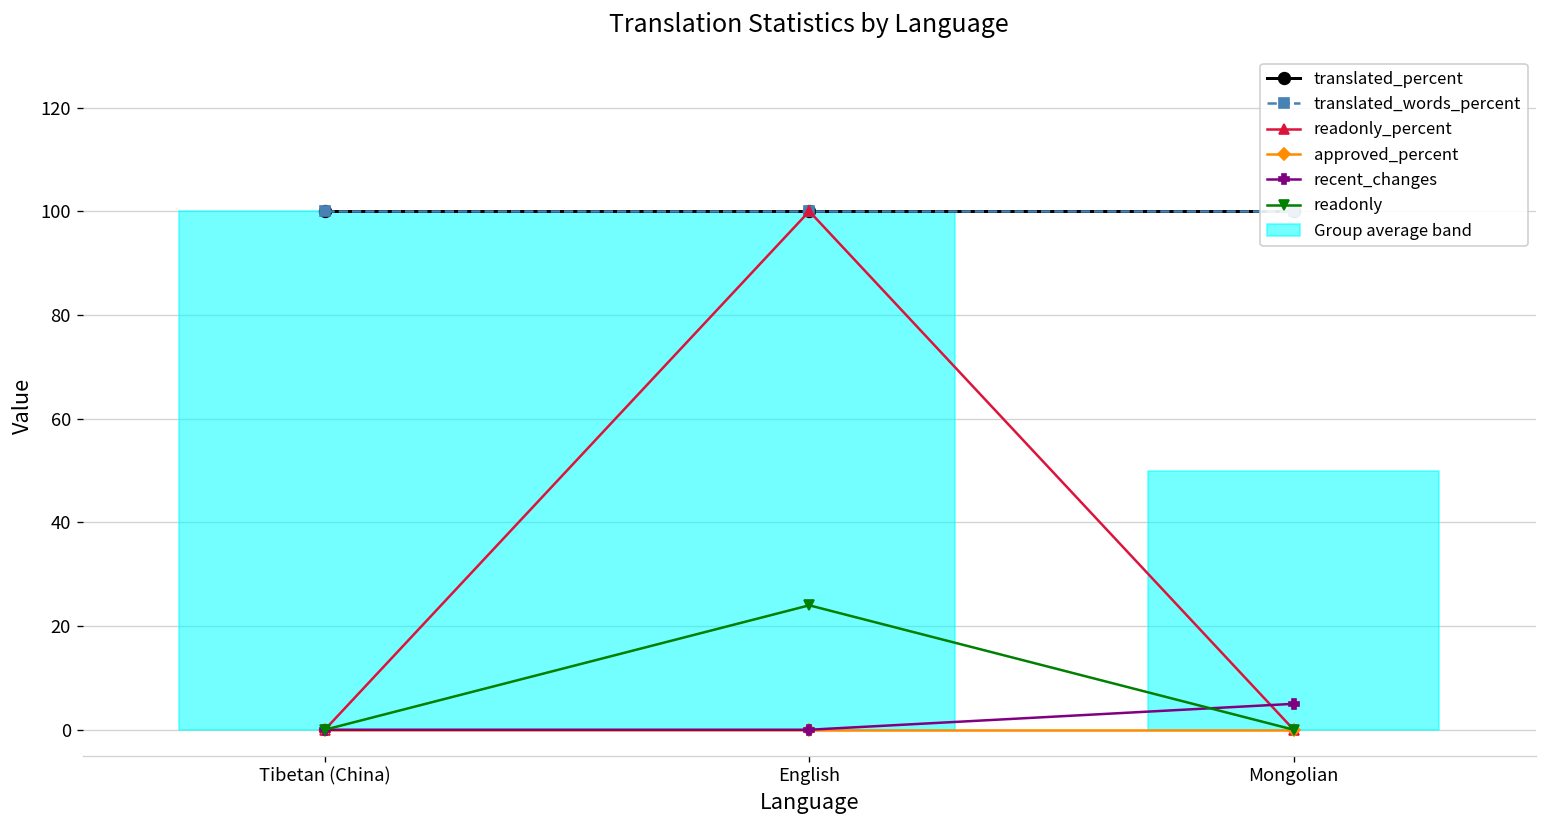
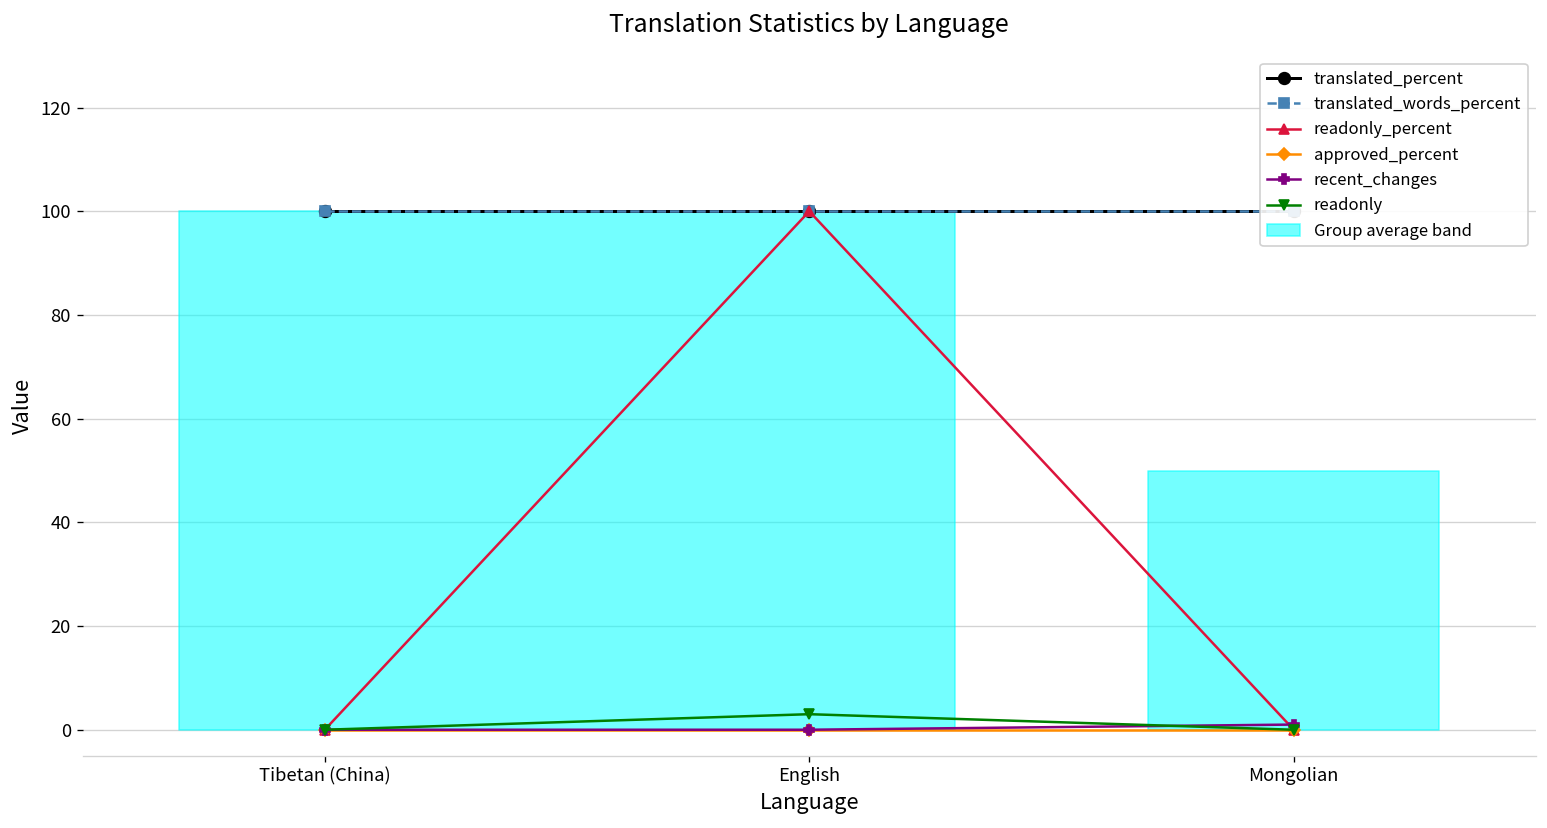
  {
    "translated_words_percent": {
      "Tibetan (China)": 100
    },
    "recent_changes": {
-     "Mongolian": 5
+     "Mongolian": 1
    },
    "readonly": {
-     "English": 24
+     "English": 3
    }
  }
